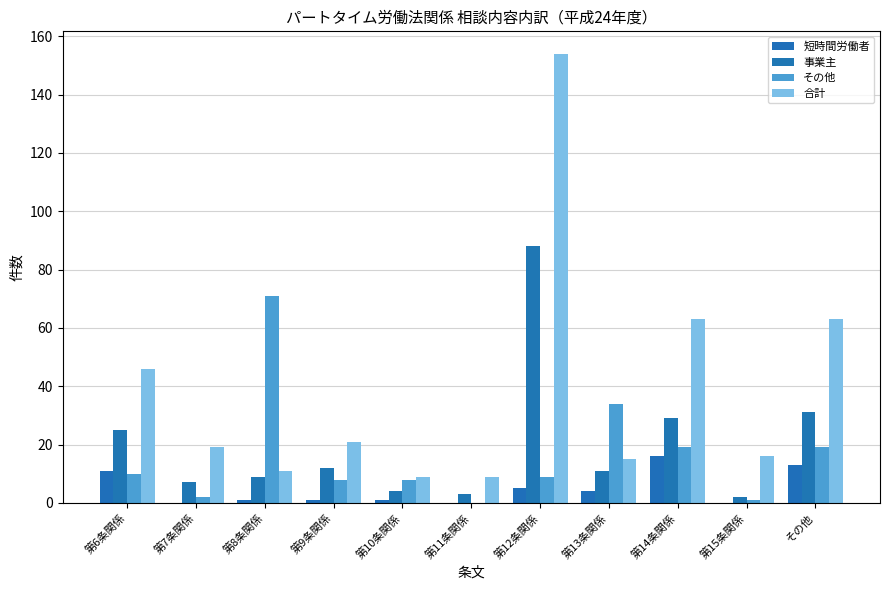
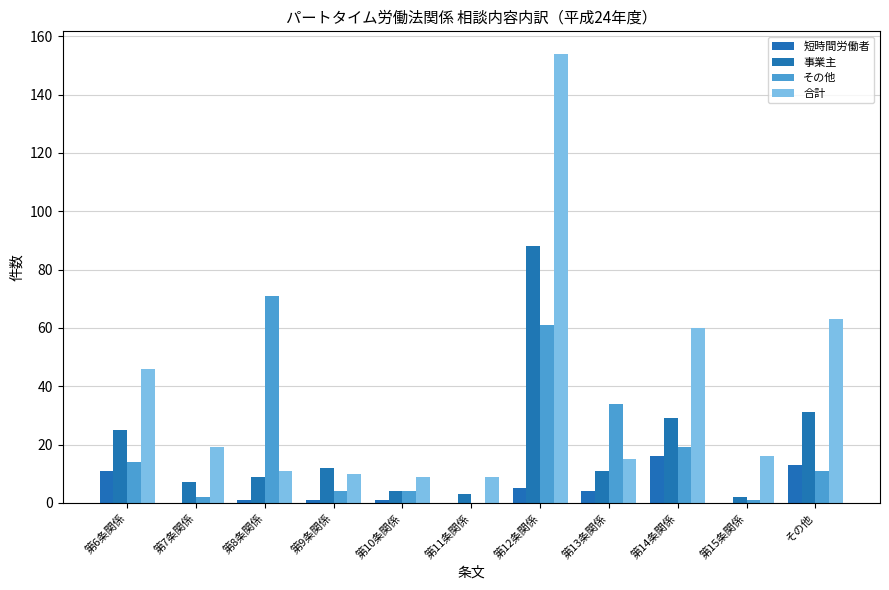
  {
    "その他": {
-     "第6条関係": 10,
+     "第6条関係": 14,
      "第7条関係": 2,
      "第8条関係": 71,
-     "第9条関係": 8,
-     "第10条関係": 8,
+     "第9条関係": 4,
+     "第10条関係": 4,
      "第11条関係": 0,
-     "第12条関係": 9,
+     "第12条関係": 61,
      "第13条関係": 34,
      "第14条関係": 19,
      "第15条関係": 1,
-     "その他": 19
+     "その他": 11
    },
    "合計": {
      "第6条関係": 46,
      "第7条関係": 19,
      "第8条関係": 11,
-     "第9条関係": 21,
+     "第9条関係": 10,
      "第10条関係": 9,
      "第11条関係": 9,
      "第12条関係": 154,
      "第13条関係": 15,
-     "第14条関係": 63,
+     "第14条関係": 60,
      "第15条関係": 16,
      "その他": 63
    }
  }
